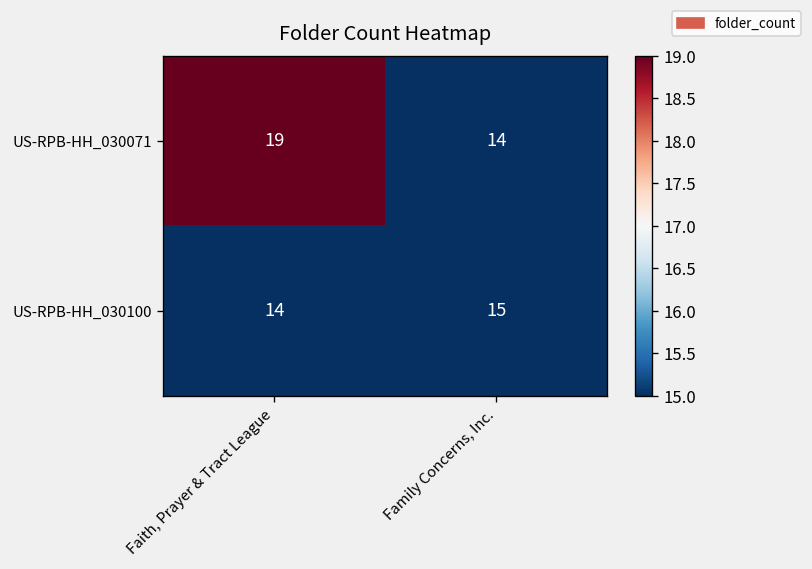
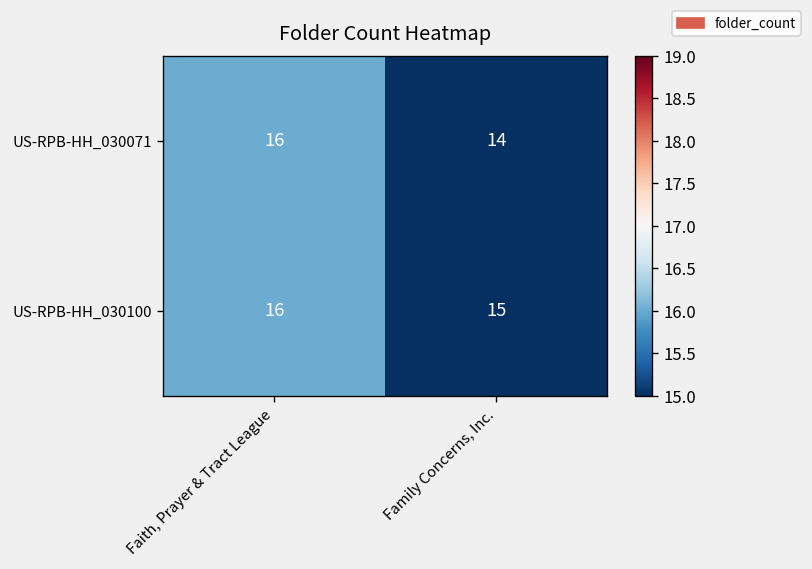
  {
    "US-RPB-HH_030071": {
-     "Faith, Prayer & Tract League": 19,
+     "Faith, Prayer & Tract League": 16,
      "Family Concerns, Inc.": 14
    },
    "US-RPB-HH_030100": {
-     "Faith, Prayer & Tract League": 14,
+     "Faith, Prayer & Tract League": 16,
      "Family Concerns, Inc.": 15
    }
  }
